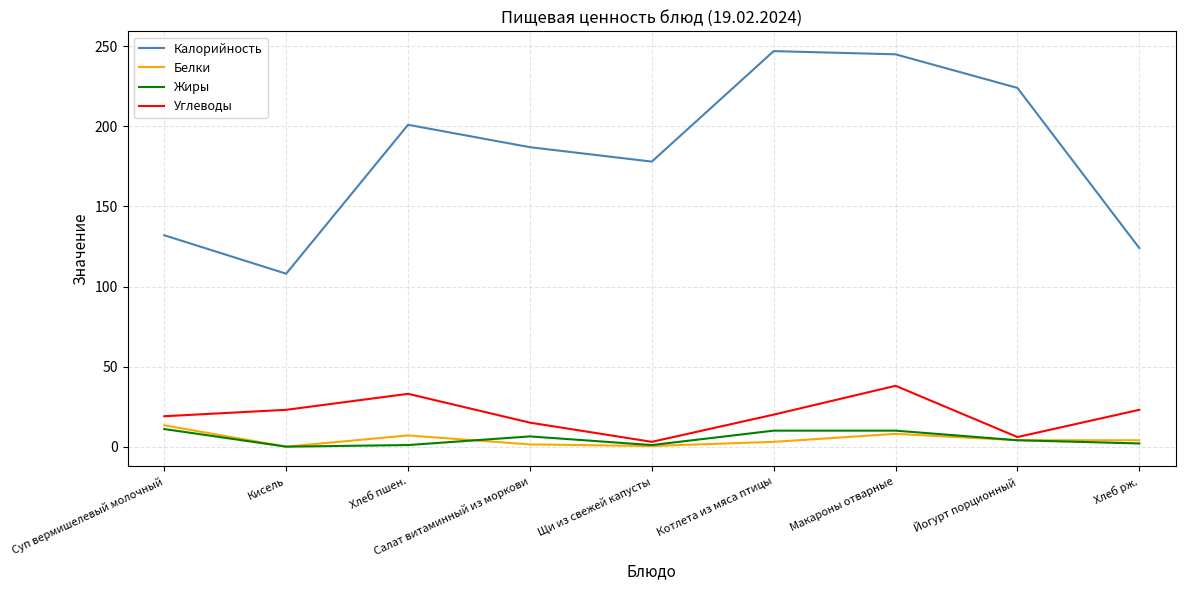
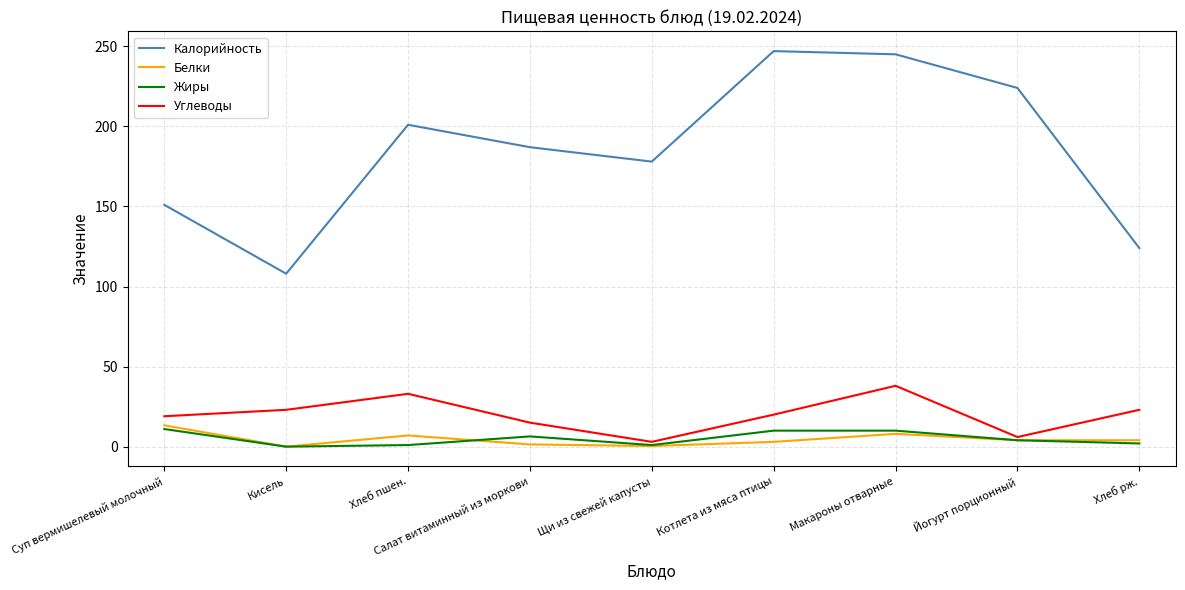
  {
    "Калорийность": {
-     "Суп вермишелевый молочный": 132,
+     "Суп вермишелевый молочный": 151,
      "Кисель": 108,
      "Хлеб пшен.": 201,
      "Салат витаминный из моркови": 187,
      "Щи из свежей капусты": 178,
      "Котлета из мяса птицы": 247,
      "Макароны отварные": 245,
      "Йогурт порционный": 224,
      "Хлеб рж.": 124
    },
    "Белки": {
      "Суп вермишелевый молочный": 13,
      "Хлеб пшен.": 7,
      "Салат витаминный из моркови": 1,
      "Котлета из мяса птицы": 3,
      "Макароны отварные": 8,
      "Хлеб рж.": 4
    },
    "Жиры": {
      "Суп вермишелевый молочный": 11,
      "Хлеб пшен.": 1,
      "Салат витаминный из моркови": 6,
      "Котлета из мяса птицы": 10,
      "Макароны отварные": 10,
      "Хлеб рж.": 2
    },
    "Углеводы": {
      "Суп вермишелевый молочный": 19,
      "Кисель": 23,
      "Хлеб пшен.": 33,
      "Салат витаминный из моркови": 15,
      "Щи из свежей капусты": 3,
      "Котлета из мяса птицы": 20,
      "Макароны отварные": 38,
      "Йогурт порционный": 6,
      "Хлеб рж.": 23
    }
  }
